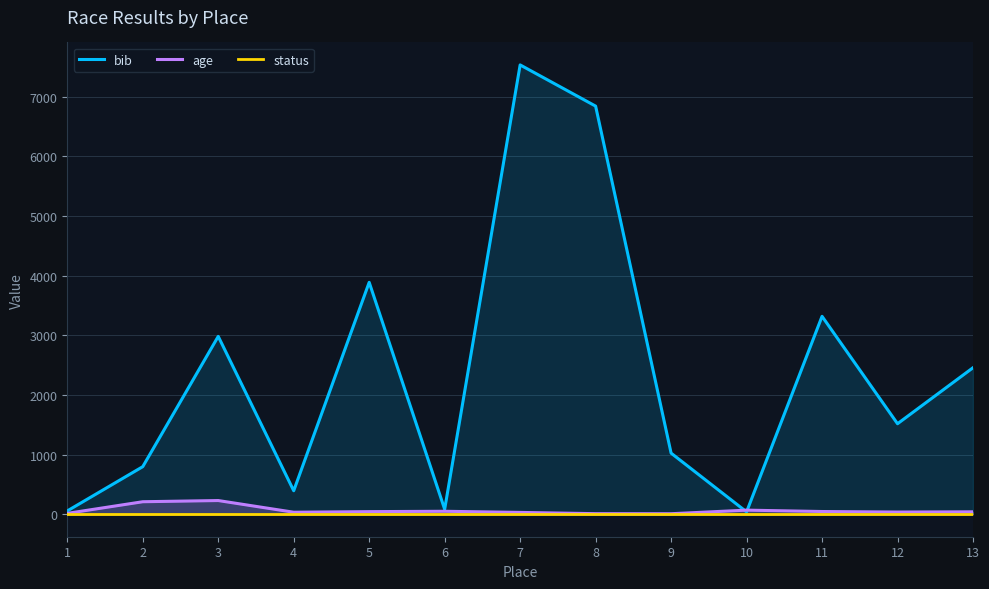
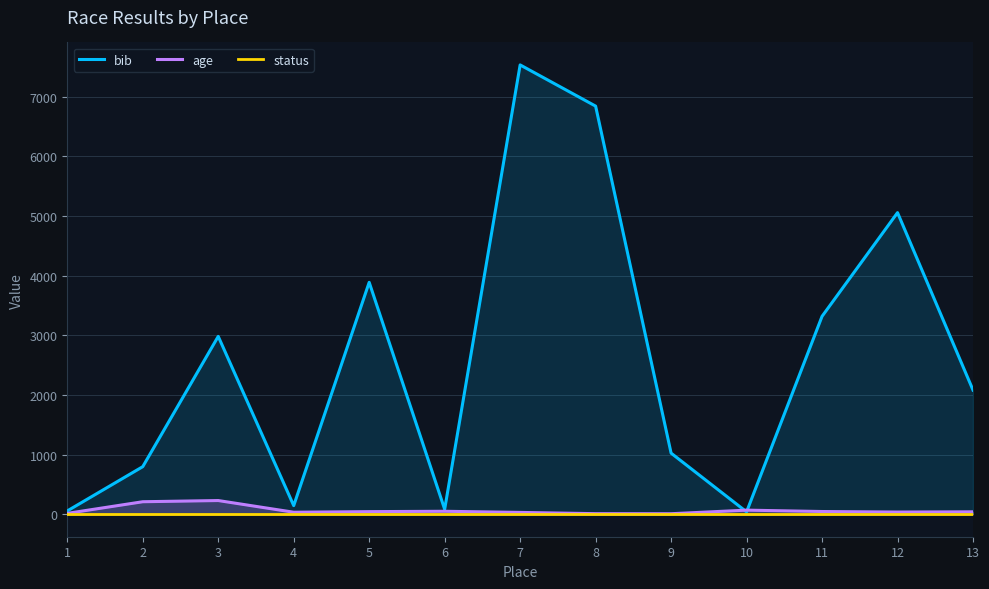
  {
    "bib": {
      "2": 800,
      "3": 3000,
-     "4": 400,
+     "4": 100,
      "5": 3900,
      "7": 7500,
      "8": 6800,
      "9": 1000,
      "11": 3300,
-     "12": 1500,
-     "13": 2500
+     "12": 5100,
+     "13": 2100
    },
    "age": {
      "2": 200,
      "3": 200,
      "5": 0,
      "11": 0
    },
    "status": {
      "2": 0,
      "3": 0,
      "5": 0,
      "6": 0,
      "11": 0
    }
  }
